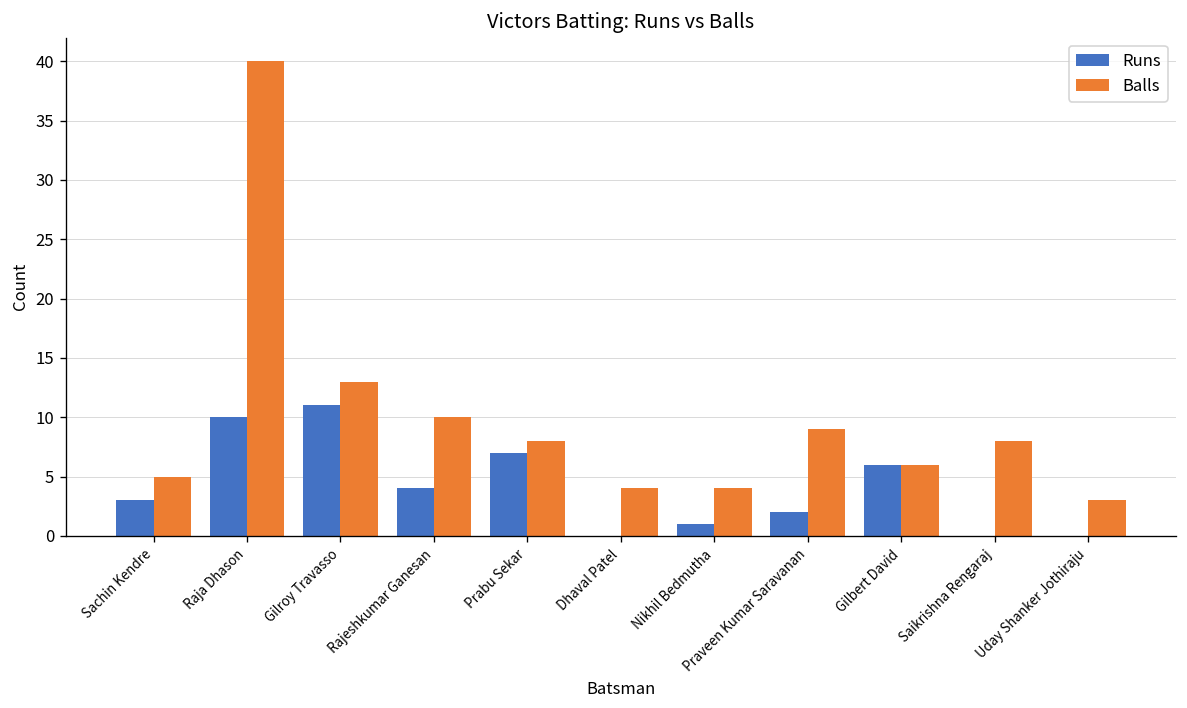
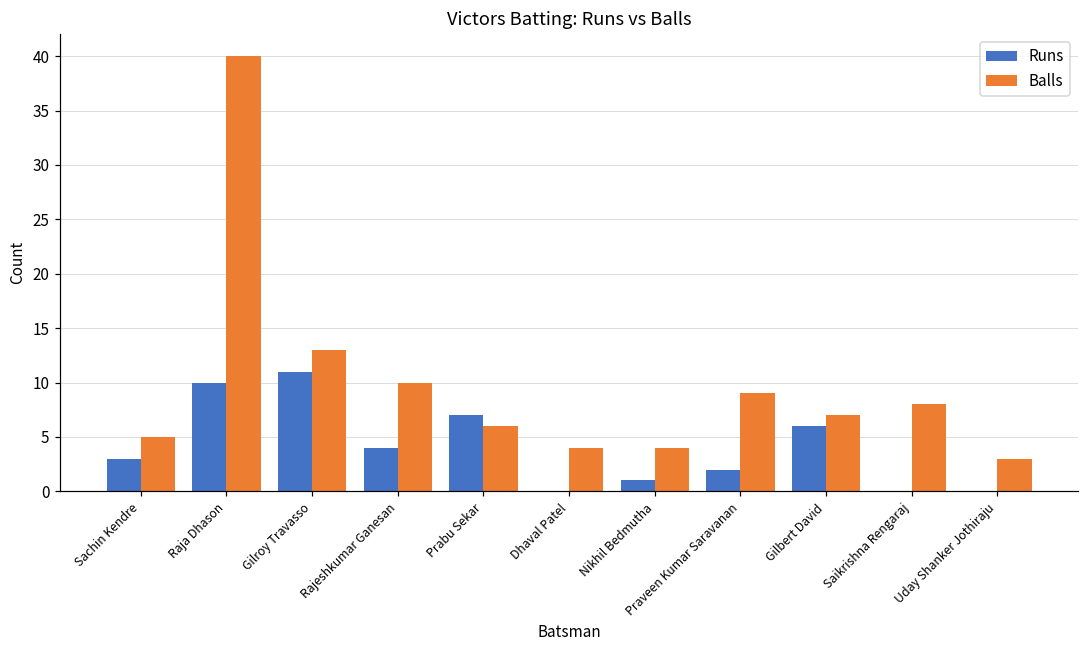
  {
    "Runs": {
      "Sachin Kendre": 3,
      "Raja Dhason": 10,
      "Gilroy Travasso": 11,
      "Rajeshkumar Ganesan": 4,
      "Prabu Sekar": 7,
      "Dhaval Patel": 0,
      "Nikhil Bedmutha": 1,
      "Praveen Kumar Saravanan": 2,
      "Gilbert David": 6,
      "Saikrishna Rengaraj": 0,
      "Uday Shanker Jothiraju": 0
    },
    "Balls": {
      "Sachin Kendre": 5,
      "Raja Dhason": 40,
      "Gilroy Travasso": 13,
      "Rajeshkumar Ganesan": 10,
-     "Prabu Sekar": 8,
+     "Prabu Sekar": 6,
      "Dhaval Patel": 4,
      "Nikhil Bedmutha": 4,
      "Praveen Kumar Saravanan": 9,
-     "Gilbert David": 6,
+     "Gilbert David": 7,
      "Saikrishna Rengaraj": 8,
      "Uday Shanker Jothiraju": 3
    }
  }
